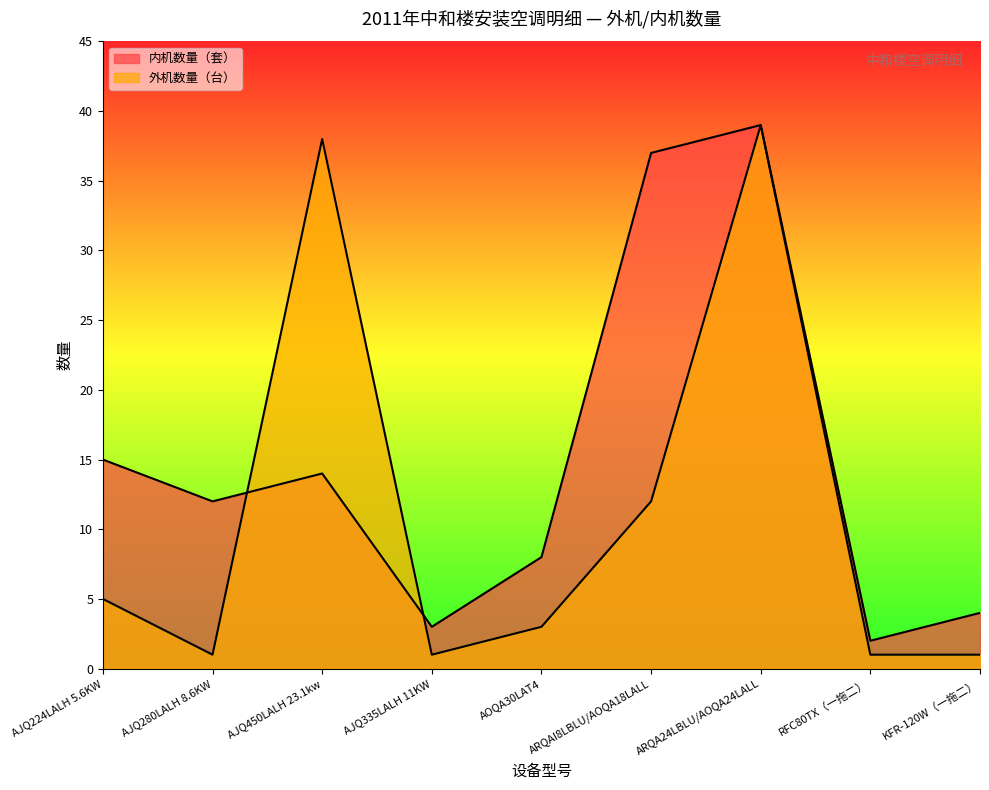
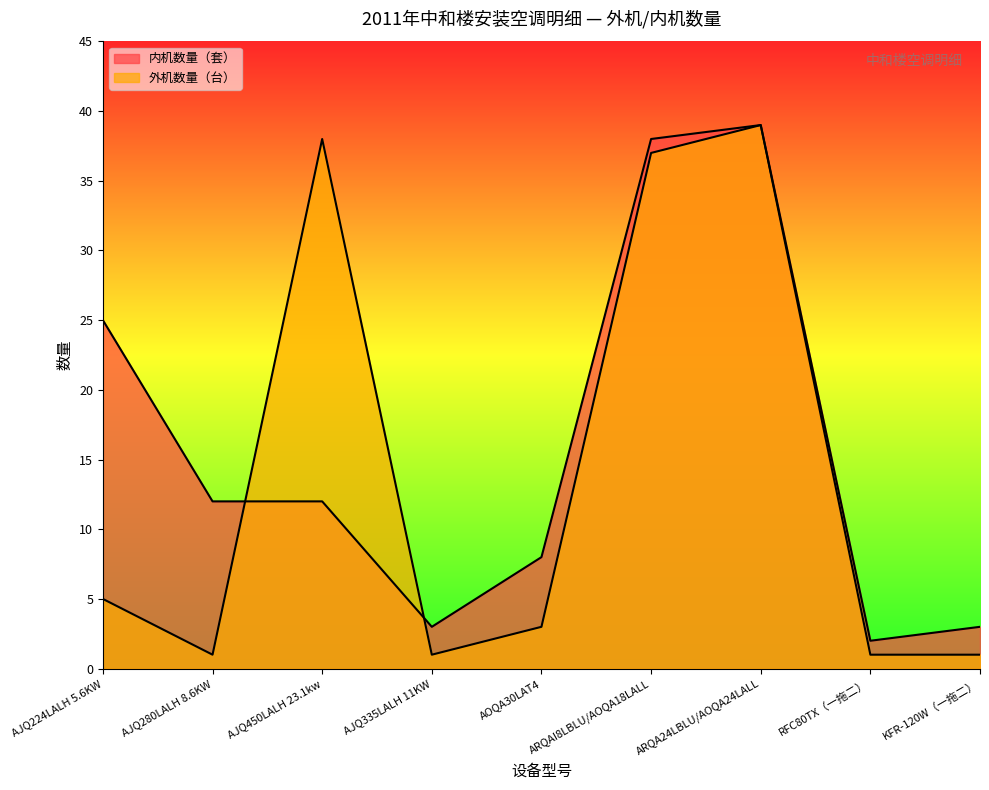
  {
    "内机数量（套）": {
-     "AJQ224LALH 5.6KW": 15,
+     "AJQ224LALH 5.6KW": 25,
      "AJQ280LALH 8.6KW": 12,
-     "AJQ450LALH 23.1kw": 14,
+     "AJQ450LALH 23.1kw": 12,
      "AJQ335LALH 11KW": 3,
      "AOQA30LAT4": 8,
-     "ARQAI8LBLU/AOQA18LALL": 37,
+     "ARQAI8LBLU/AOQA18LALL": 38,
      "RFC80TX（一拖二）": 2,
-     "KFR-120W（一拖二）": 4
+     "KFR-120W（一拖二）": 3
    },
    "外机数量（台）": {
      "AJQ224LALH 5.6KW": 5,
      "AJQ280LALH 8.6KW": 1,
      "AJQ450LALH 23.1kw": 38,
      "AJQ335LALH 11KW": 1,
      "AOQA30LAT4": 3,
-     "ARQAI8LBLU/AOQA18LALL": 12,
+     "ARQAI8LBLU/AOQA18LALL": 37,
      "RFC80TX（一拖二）": 1,
      "KFR-120W（一拖二）": 1
    }
  }
